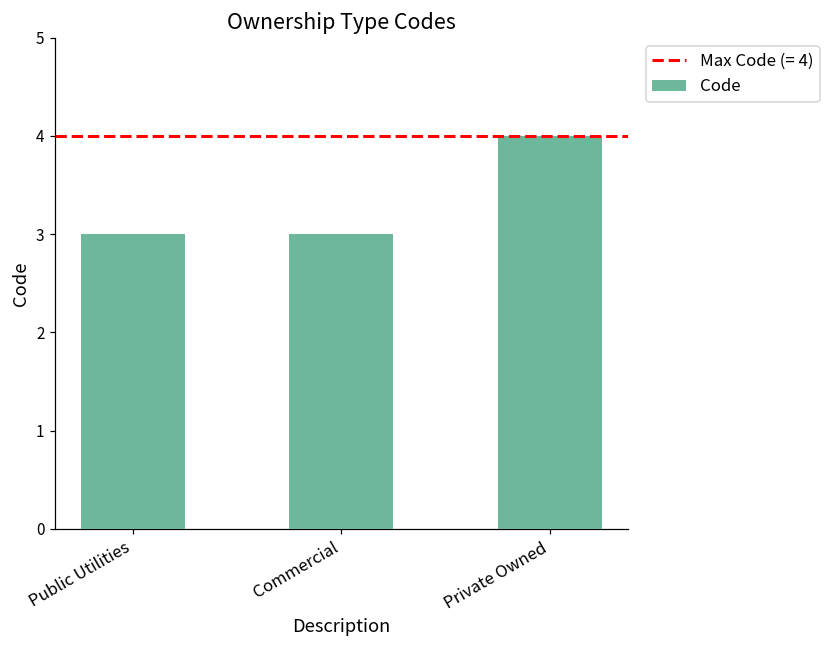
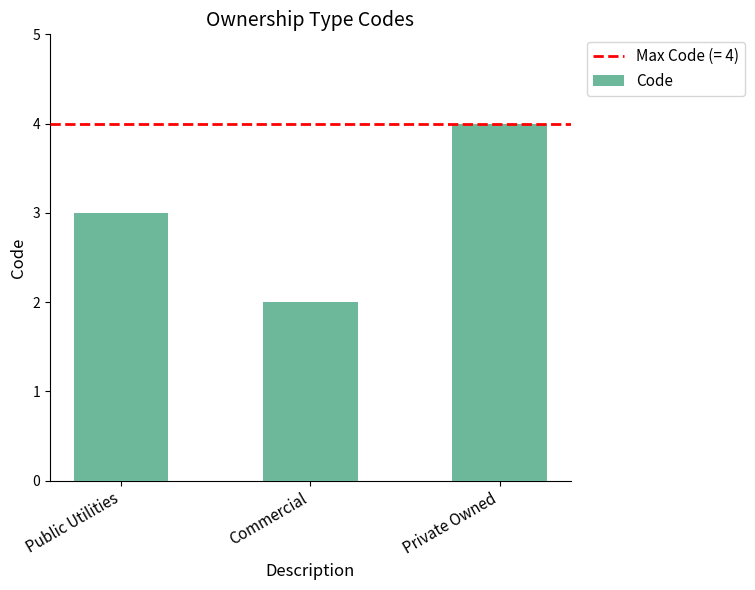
  {
    "Public Utilities": 3,
-   "Commercial": 3,
+   "Commercial": 2,
    "Private Owned": 4
  }
